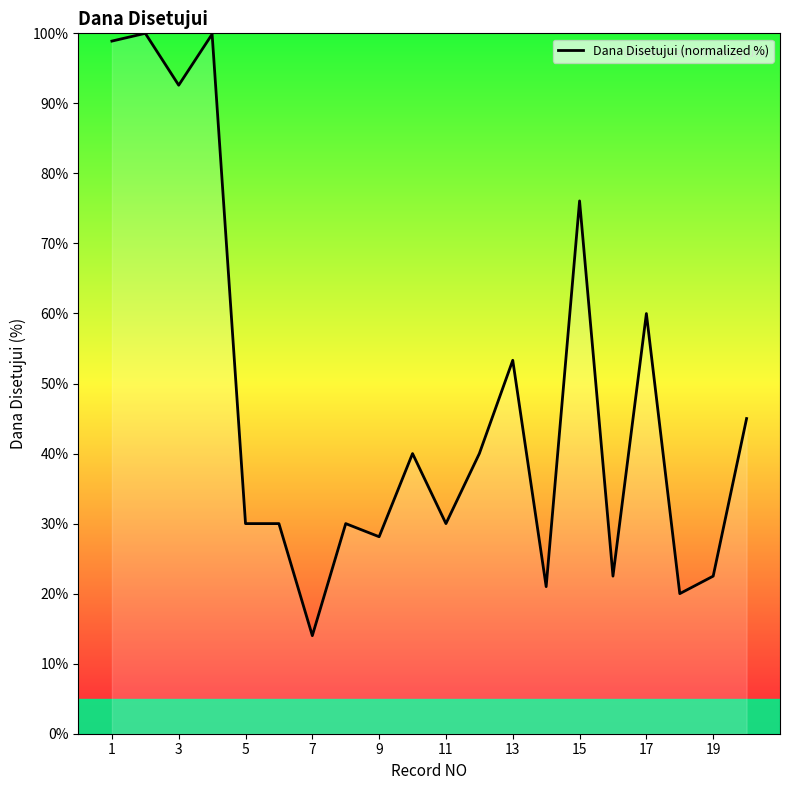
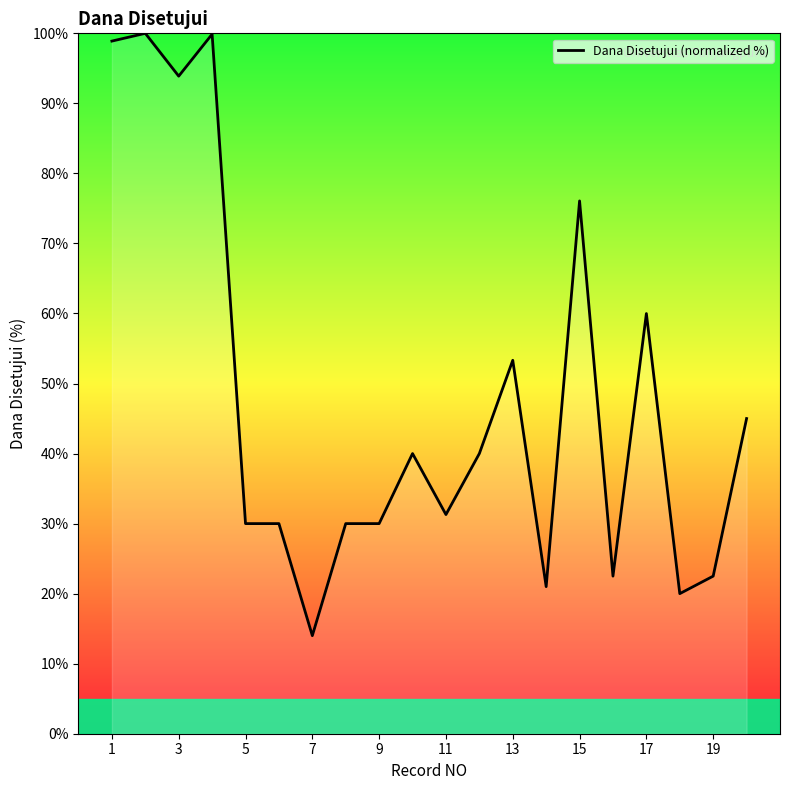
  {
    "1": "99%",
-   "3": "93%",
+   "3": "94%",
    "5": "30%",
    "7": "14%",
-   "9": "28%",
-   "11": "30%",
+   "9": "30%",
+   "11": "31%",
    "13": "53%",
    "15": "76%",
    "17": "60%",
    "19": "23%"
  }
